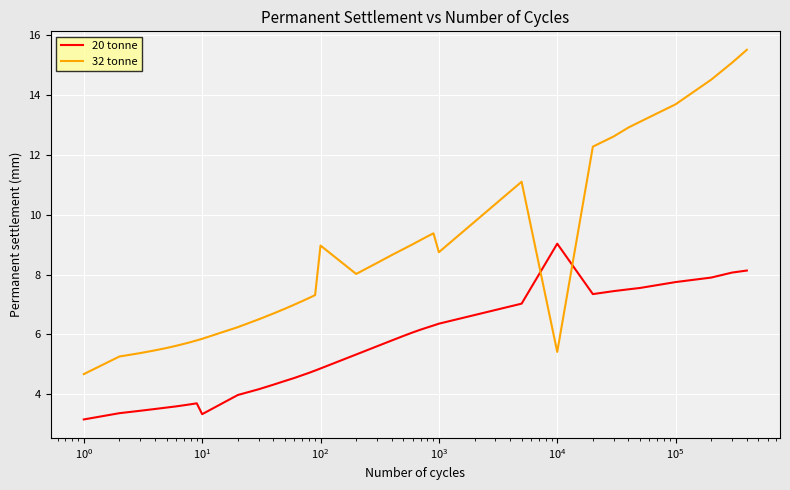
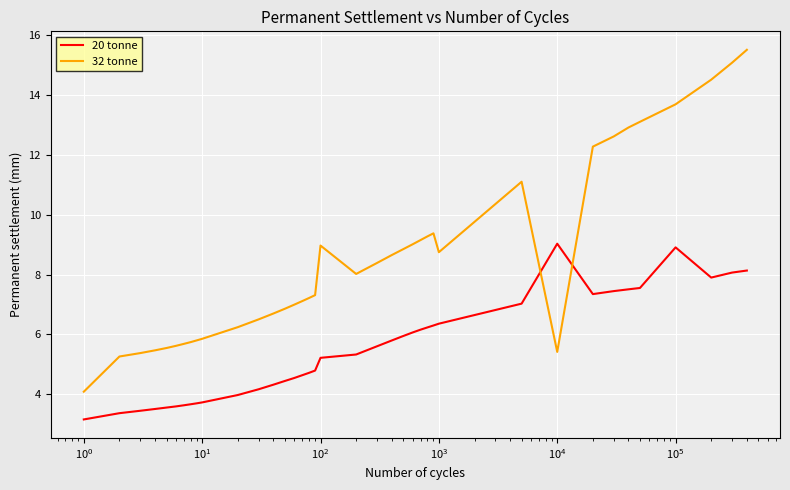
  {
    "20 tonne": {
      "10^0": 3.2,
-     "10^1": 3.3,
-     "10^2": 4.9,
+     "10^1": 3.7,
+     "10^2": 5.2,
      "10^3": 6.4,
      "10^4": 9.0,
-     "10^5": 7.7
+     "10^5": 8.9
    },
    "32 tonne": {
-     "10^0": 4.7,
+     "10^0": 4.1,
      "10^1": 5.9,
      "10^2": 9.0,
      "10^3": 8.7,
      "10^4": 5.4,
      "10^5": 13.7
    }
  }
